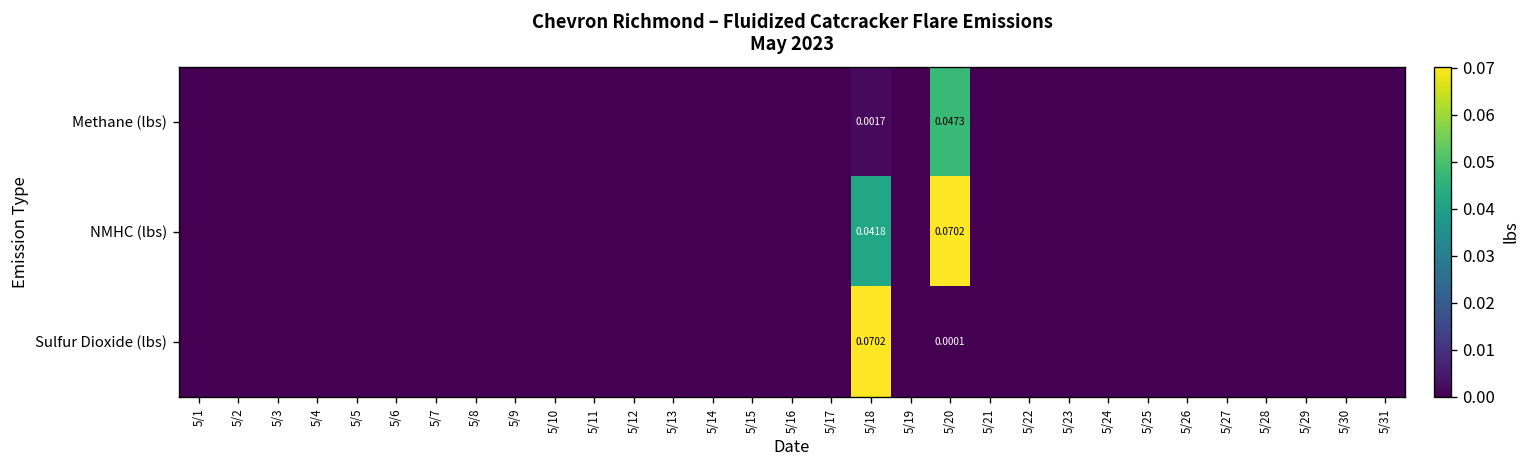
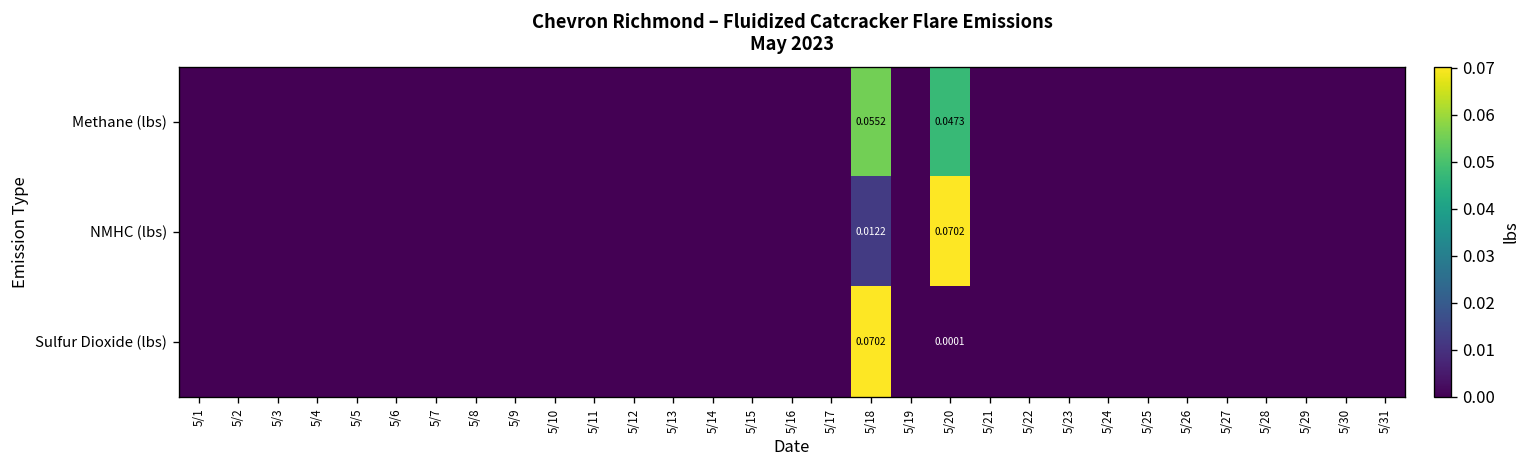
  {
    "Methane (lbs)": {
-     "5/18": 0.0017,
+     "5/18": 0.0552,
      "5/20": 0.0473
    },
    "NMHC (lbs)": {
-     "5/18": 0.0418,
+     "5/18": 0.0122,
      "5/20": 0.0702
    },
    "Sulfur Dioxide (lbs)": {
      "5/18": 0.0702,
      "5/20": 0.0001
    }
  }
